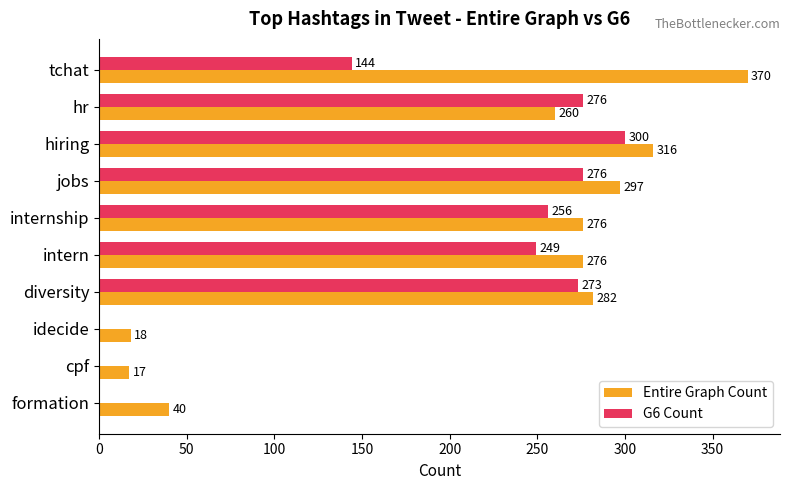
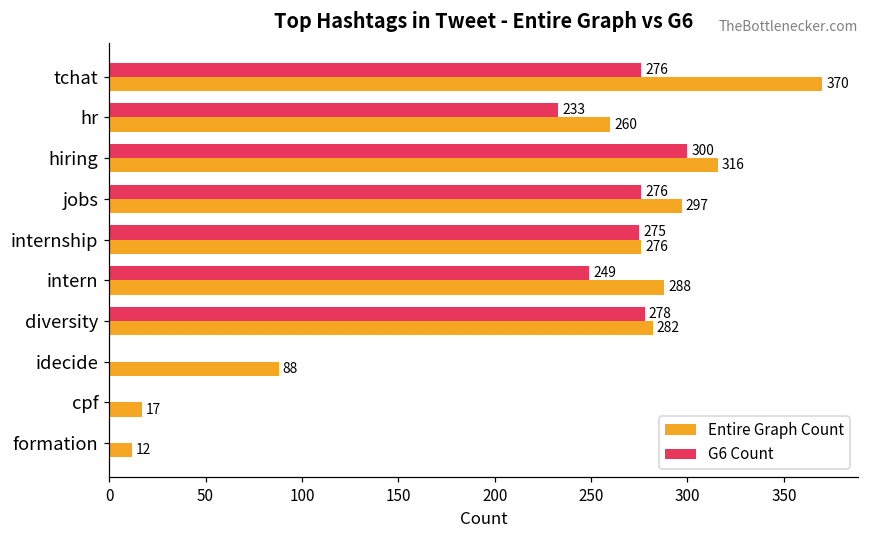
  {
    "Entire Graph Count": {
      "tchat": 370,
      "hr": 260,
      "hiring": 316,
      "jobs": 297,
      "internship": 276,
-     "intern": 276,
+     "intern": 288,
      "diversity": 282,
-     "idecide": 18,
+     "idecide": 88,
      "cpf": 17,
-     "formation": 40
+     "formation": 12
    },
    "G6 Count": {
-     "tchat": 144,
-     "hr": 276,
+     "tchat": 276,
+     "hr": 233,
      "hiring": 300,
      "jobs": 276,
-     "internship": 256,
+     "internship": 275,
      "intern": 249,
-     "diversity": 273
+     "diversity": 278
    }
  }
